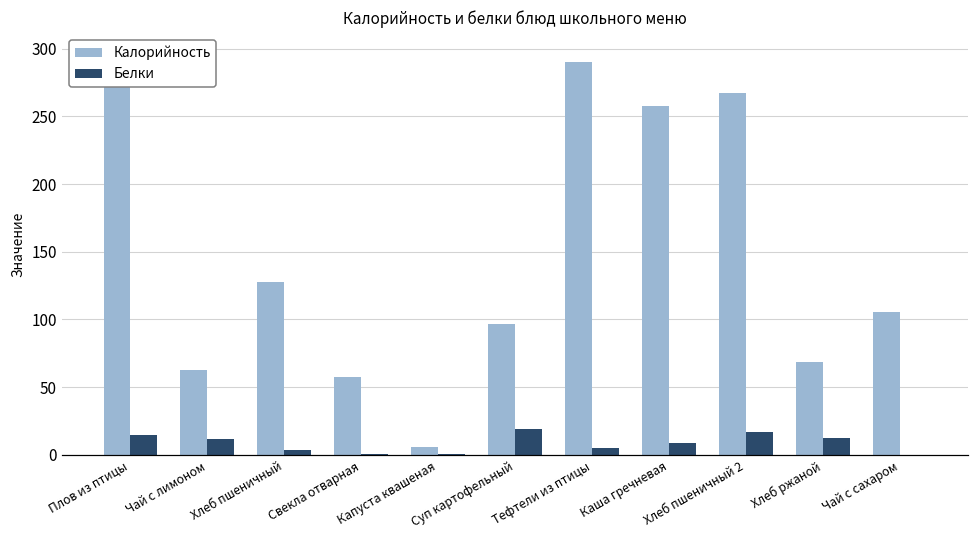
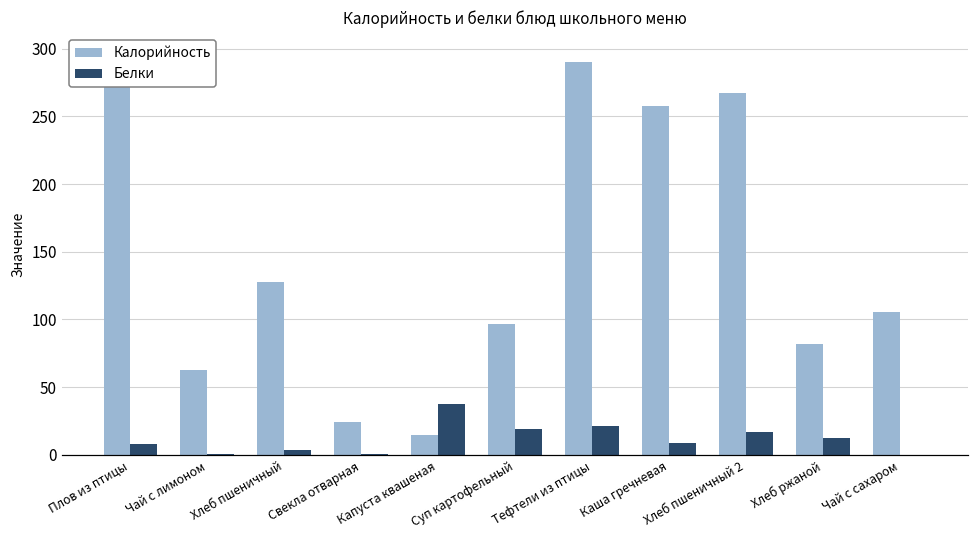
  {
    "Калорийность": {
      "Чай с лимоном": 63,
      "Хлеб пшеничный": 128,
-     "Свекла отварная": 57,
-     "Капуста квашеная": 6,
+     "Свекла отварная": 24,
+     "Капуста квашеная": 14,
      "Суп картофельный": 97,
      "Тефтели из птицы": 290,
      "Каша гречневая": 258,
      "Хлеб пшеничный 2": 267,
-     "Хлеб ржаной": 68,
+     "Хлеб ржаной": 82,
      "Чай с сахаром": 106
    },
    "Белки": {
-     "Плов из птицы": 15,
-     "Чай с лимоном": 12,
+     "Плов из птицы": 8,
+     "Чай с лимоном": 0,
      "Хлеб пшеничный": 4,
-     "Капуста квашеная": 1,
+     "Капуста квашеная": 37,
      "Суп картофельный": 19,
-     "Тефтели из птицы": 5,
+     "Тефтели из птицы": 22,
      "Каша гречневая": 9,
      "Хлеб пшеничный 2": 17,
      "Хлеб ржаной": 12
    }
  }
